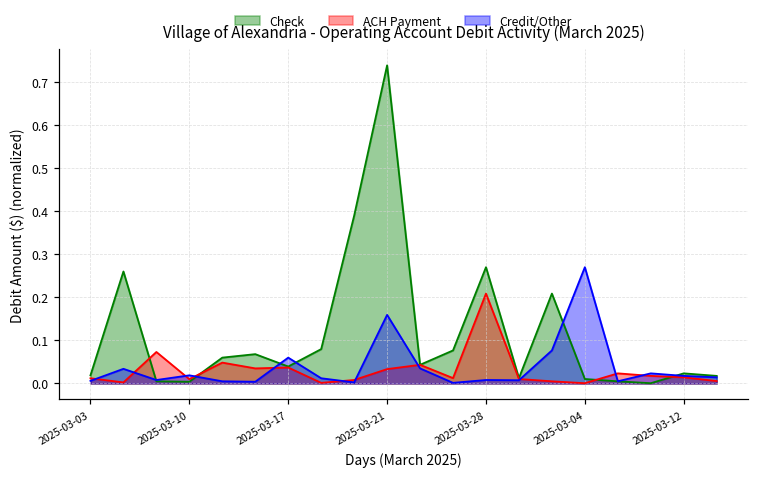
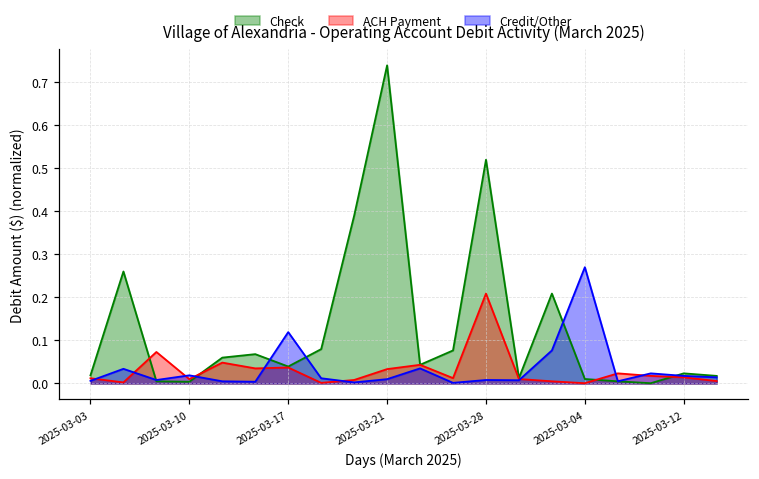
  {
    "Check": {
      "2025-03-21": 0.74,
-     "2025-03-28": 0.27
+     "2025-03-28": 0.52
    },
    "ACH Payment": {
      "2025-03-21": 0.03,
      "2025-03-28": 0.21
    },
    "Credit/Other": {
-     "2025-03-17": 0.06,
-     "2025-03-21": 0.16,
+     "2025-03-17": 0.12,
+     "2025-03-21": 0.01,
      "2025-03-28": 0.01
    }
  }
